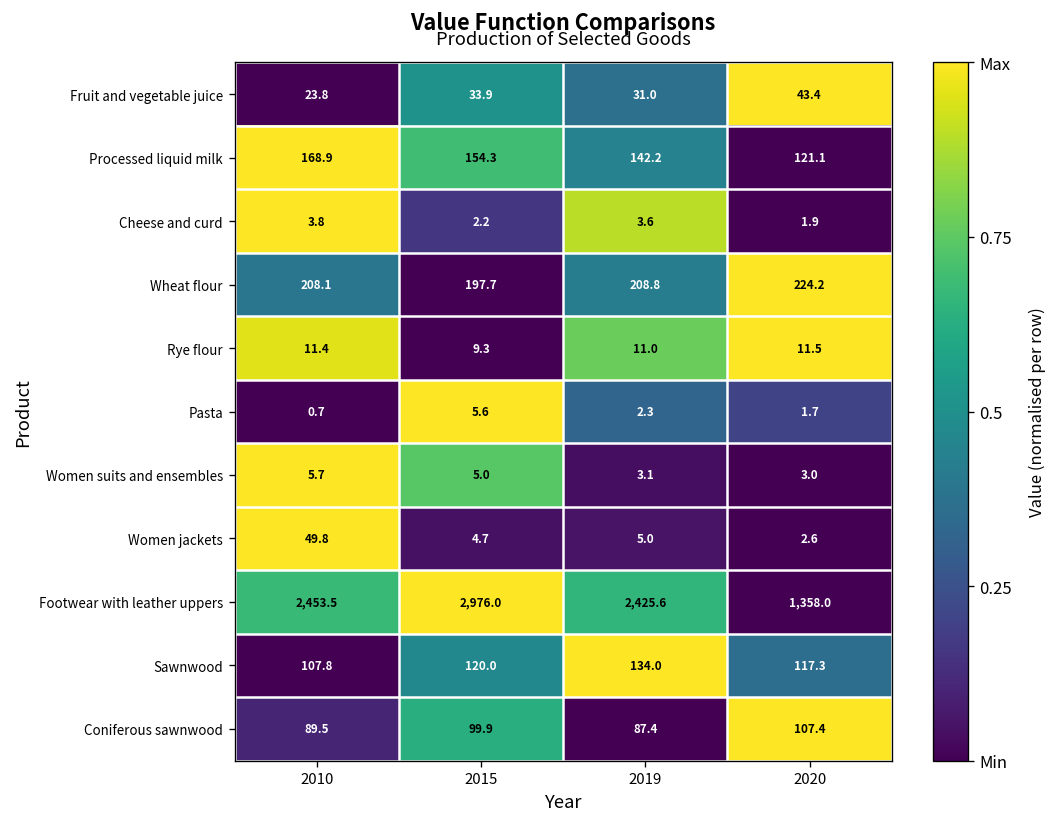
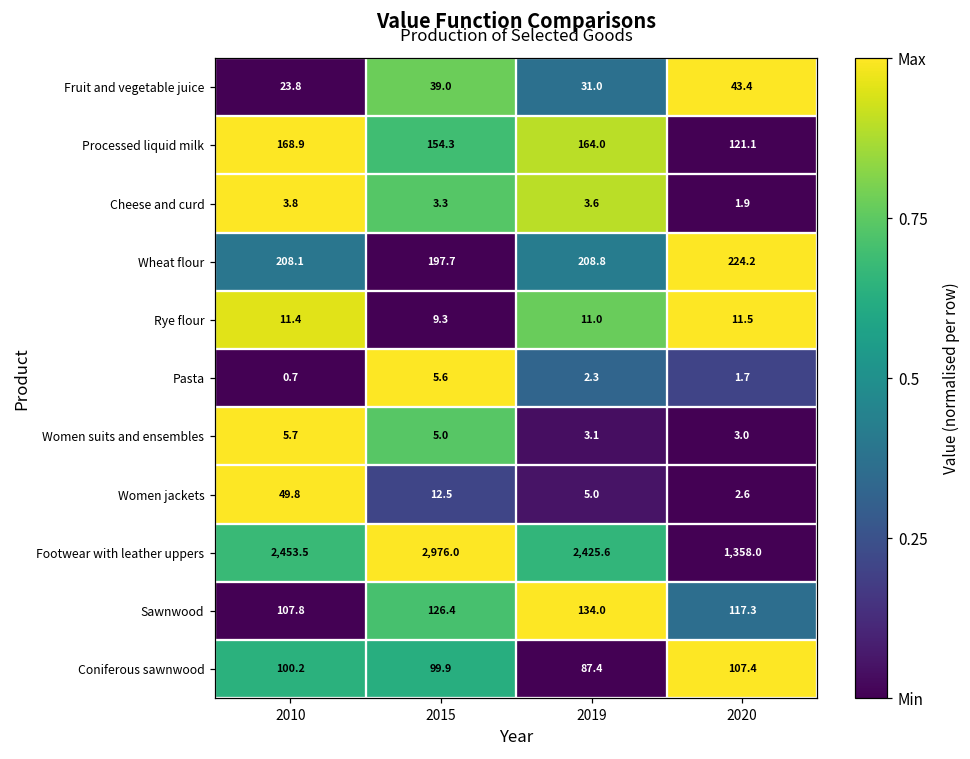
  {
    "Fruit and vegetable juice": {
      "2010": "23.8",
-     "2015": "33.9",
+     "2015": "39.0",
      "2019": "31.0",
      "2020": "43.4"
    },
    "Processed liquid milk": {
      "2010": "168.9",
      "2015": "154.3",
-     "2019": "142.2",
+     "2019": "164.0",
      "2020": "121.1"
    },
    "Cheese and curd": {
      "2010": "3.8",
-     "2015": "2.2",
+     "2015": "3.3",
      "2019": "3.6",
      "2020": "1.9"
    },
    "Wheat flour": {
      "2010": "208.1",
      "2015": "197.7",
      "2019": "208.8",
      "2020": "224.2"
    },
    "Rye flour": {
      "2010": "11.4",
      "2015": "9.3",
      "2019": "11.0",
      "2020": "11.5"
    },
    "Pasta": {
      "2010": "0.7",
      "2015": "5.6",
      "2019": "2.3",
      "2020": "1.7"
    },
    "Women suits and ensembles": {
      "2010": "5.7",
      "2015": "5.0",
      "2019": "3.1",
      "2020": "3.0"
    },
    "Women jackets": {
      "2010": "49.8",
-     "2015": "4.7",
+     "2015": "12.5",
      "2019": "5.0",
      "2020": "2.6"
    },
    "Footwear with leather uppers": {
      "2010": "2,453.5",
      "2015": "2,976.0",
      "2019": "2,425.6",
      "2020": "1,358.0"
    },
    "Sawnwood": {
      "2010": "107.8",
-     "2015": "120.0",
+     "2015": "126.4",
      "2019": "134.0",
      "2020": "117.3"
    },
    "Coniferous sawnwood": {
-     "2010": "89.5",
+     "2010": "100.2",
      "2015": "99.9",
      "2019": "87.4",
      "2020": "107.4"
    }
  }
